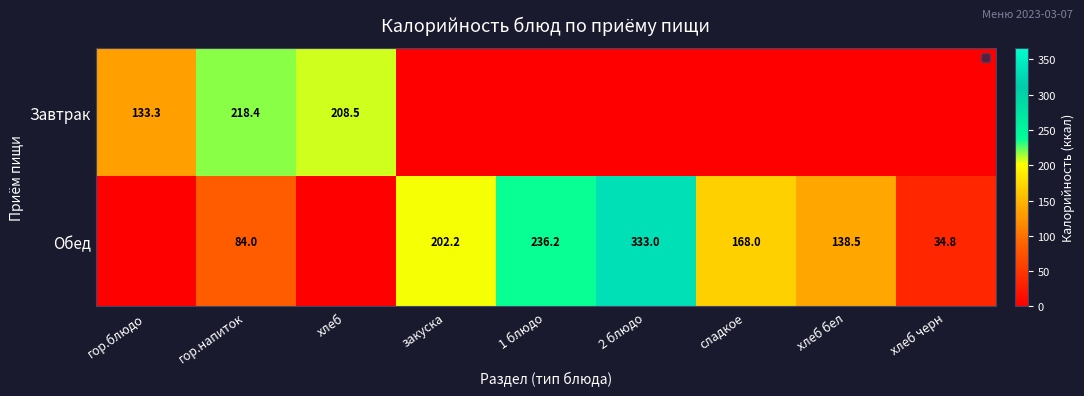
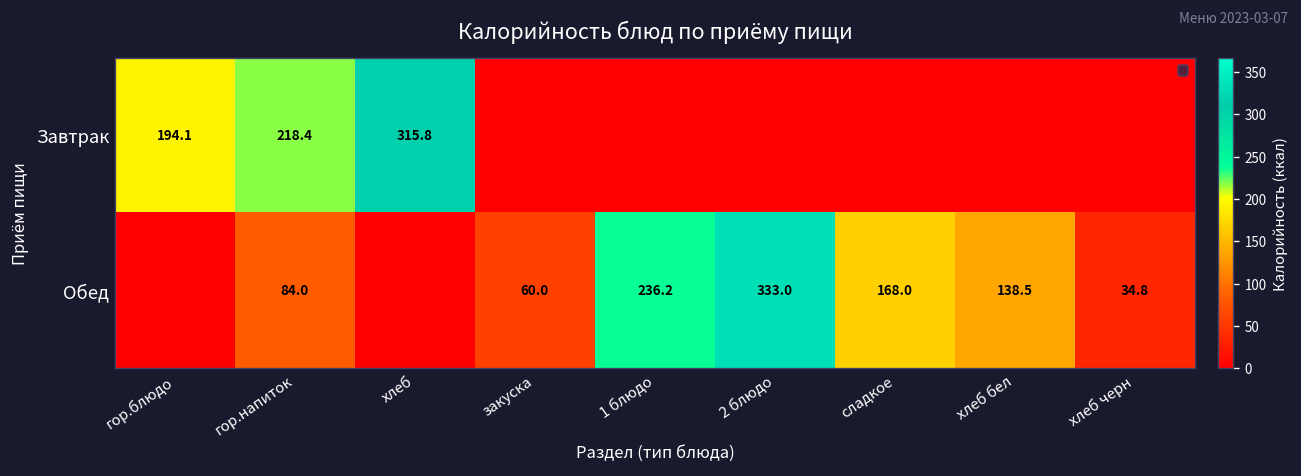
  {
    "Завтрак": {
-     "гор.блюдо": 133.3,
+     "гор.блюдо": 194.1,
      "гор.напиток": 218.4,
-     "хлеб": 208.5
+     "хлеб": 315.8
    },
    "Обед": {
      "гор.напиток": 84.0,
-     "закуска": 202.2,
+     "закуска": 60.0,
      "1 блюдо": 236.2,
      "2 блюдо": 333.0,
      "сладкое": 168.0,
      "хлеб бел": 138.5,
      "хлеб черн": 34.8
    }
  }
